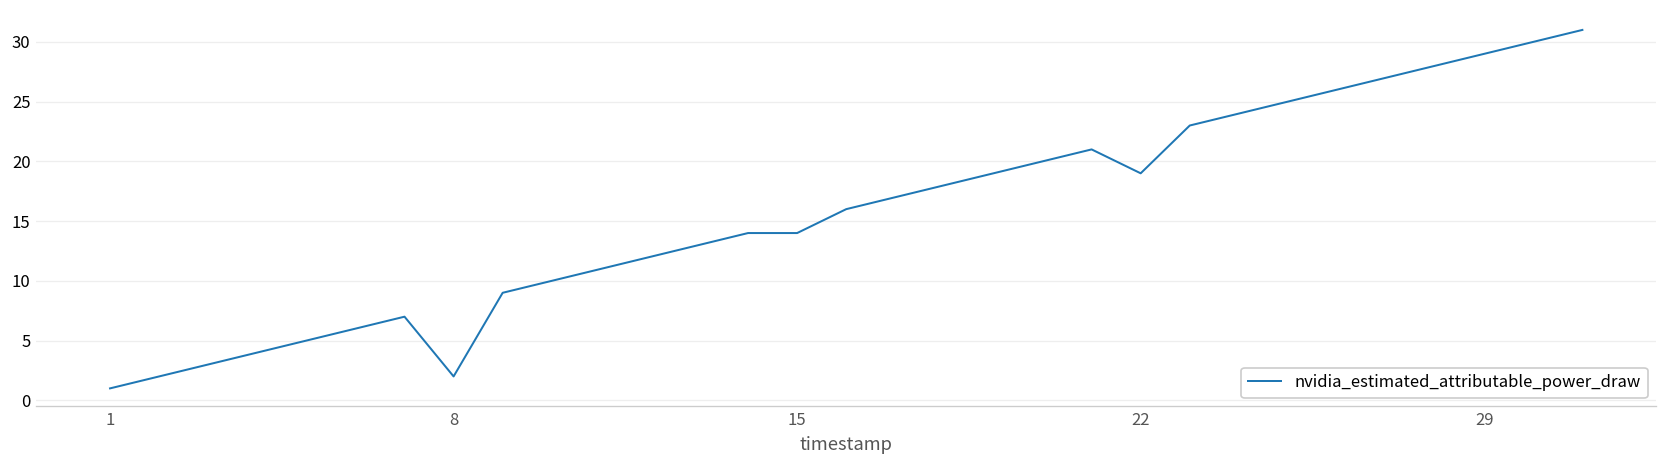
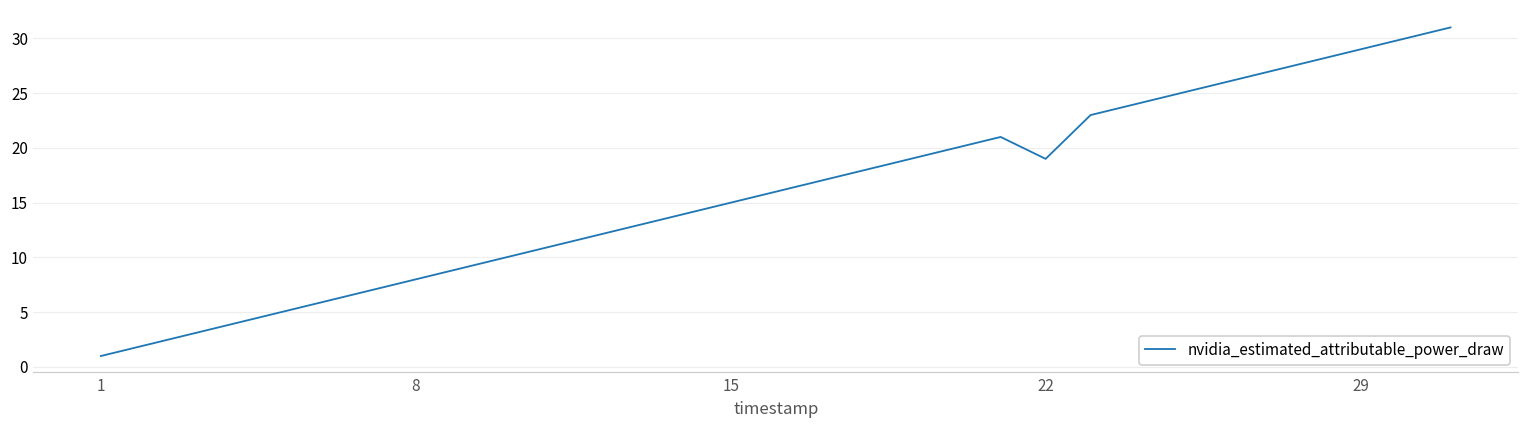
  {
    "1": 1,
-   "8": 2,
-   "15": 14,
+   "8": 8,
+   "15": 15,
    "22": 19,
    "29": 29
  }
